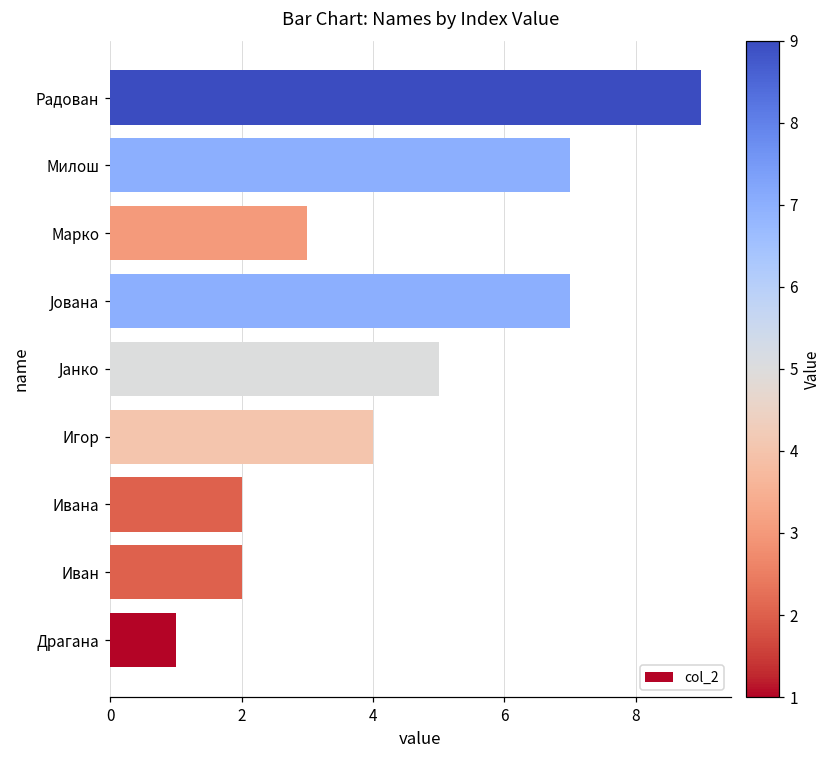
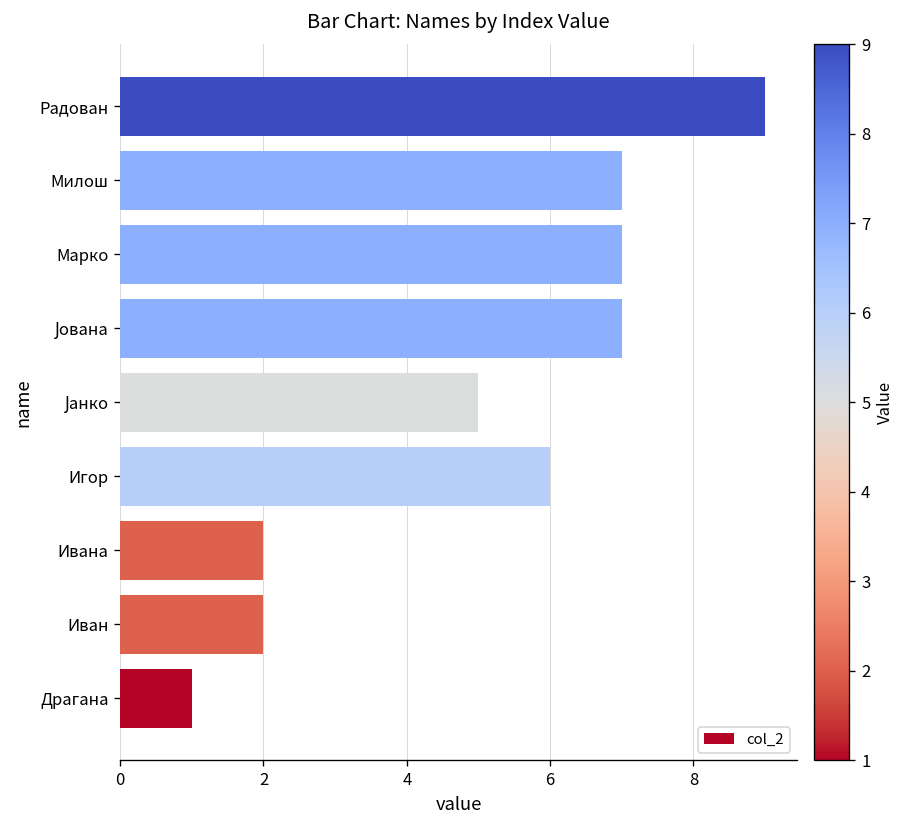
  {
    "Радован": 9,
    "Милош": 7,
-   "Марко": 3,
+   "Марко": 7,
    "Јована": 7,
    "Јанко": 5,
-   "Игор": 4,
+   "Игор": 6,
    "Ивана": 2,
    "Иван": 2,
    "Драгана": 1
  }
